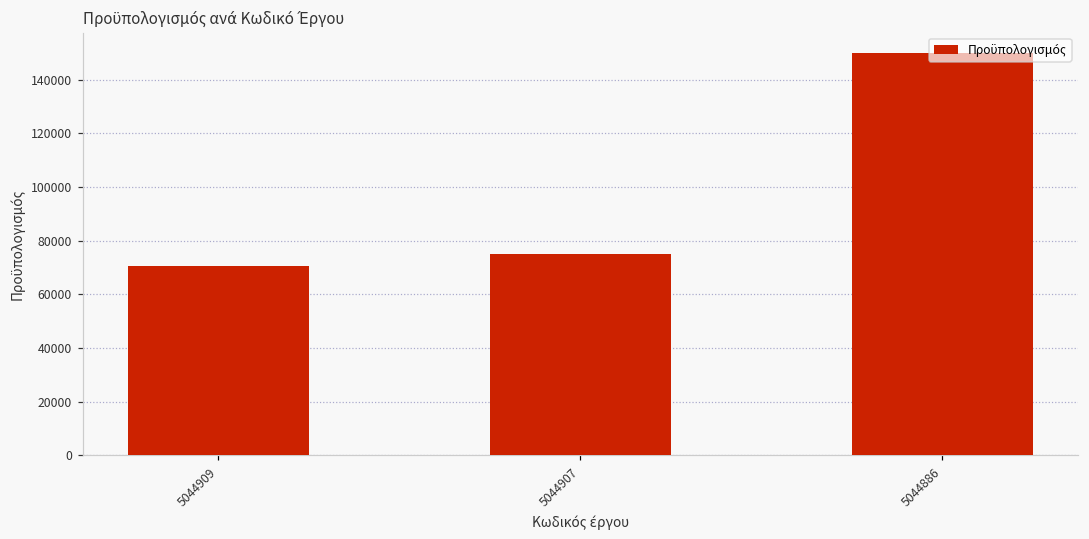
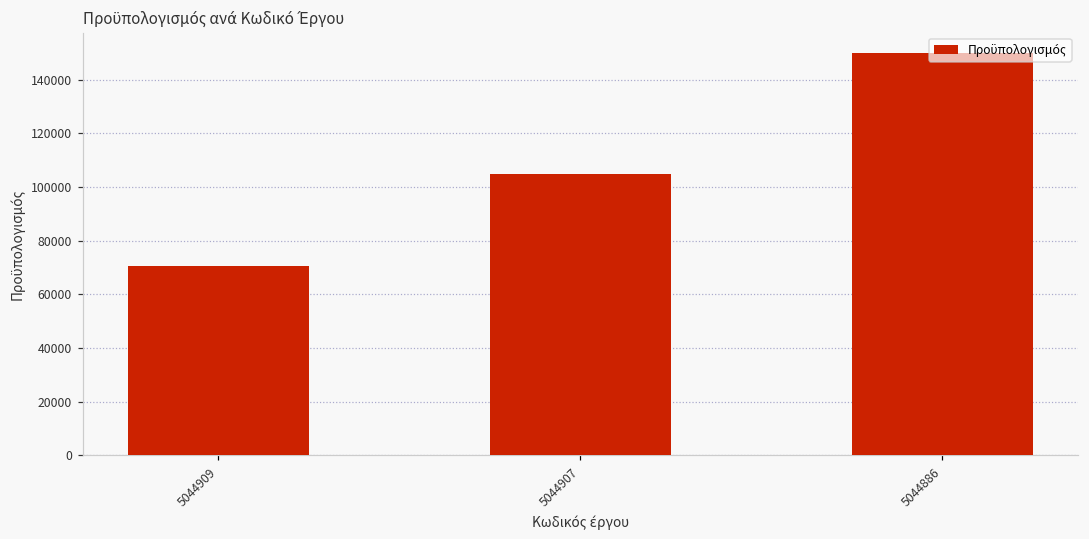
  {
    "5044909": 71000,
-   "5044907": 75000
+   "5044907": 105000
  }
